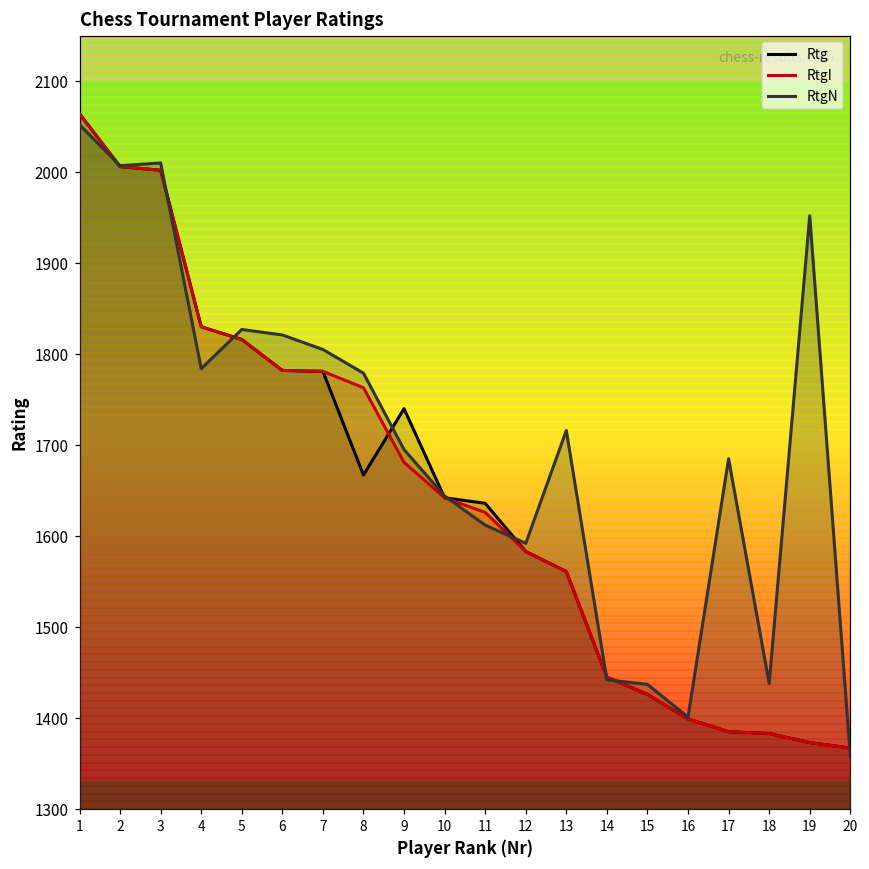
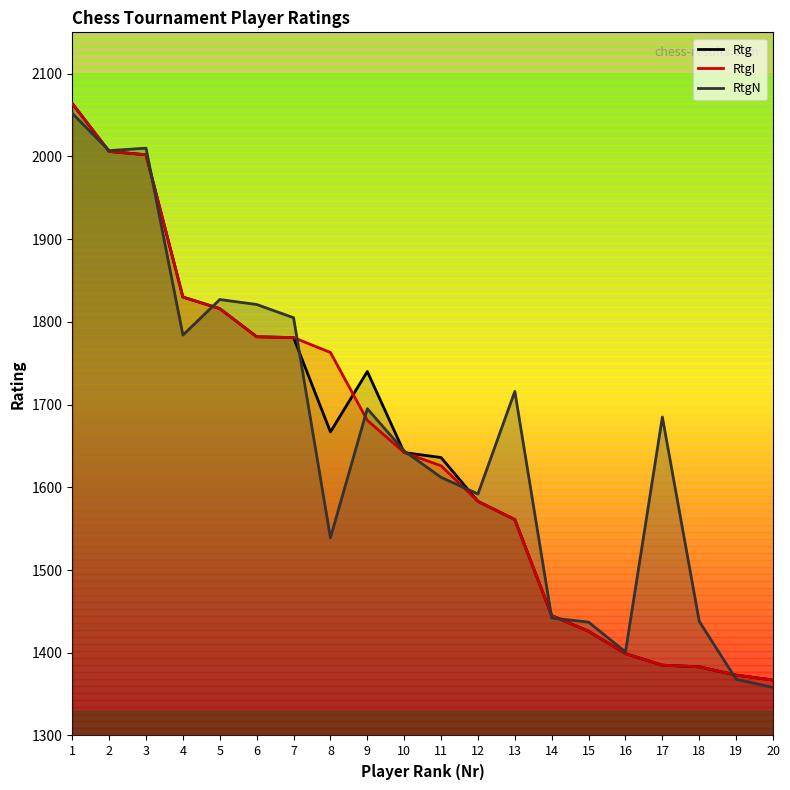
  {
    "Rtg": {
      "8": 1670,
      "9": 1740,
      "11": 1640
    },
    "RtgI": {
      "8": 1760,
      "9": 1680,
      "11": 1630
    },
    "RtgN": {
      "1": 2050,
      "3": 2010,
      "4": 1780,
      "5": 1830,
      "6": 1820,
      "7": 1810,
-     "8": 1780,
+     "8": 1540,
      "9": 1700,
      "11": 1610,
      "12": 1590,
      "13": 1720,
      "15": 1440,
      "17": 1690,
      "18": 1440,
-     "19": 1950,
+     "19": 1370,
      "20": 1360
    }
  }
